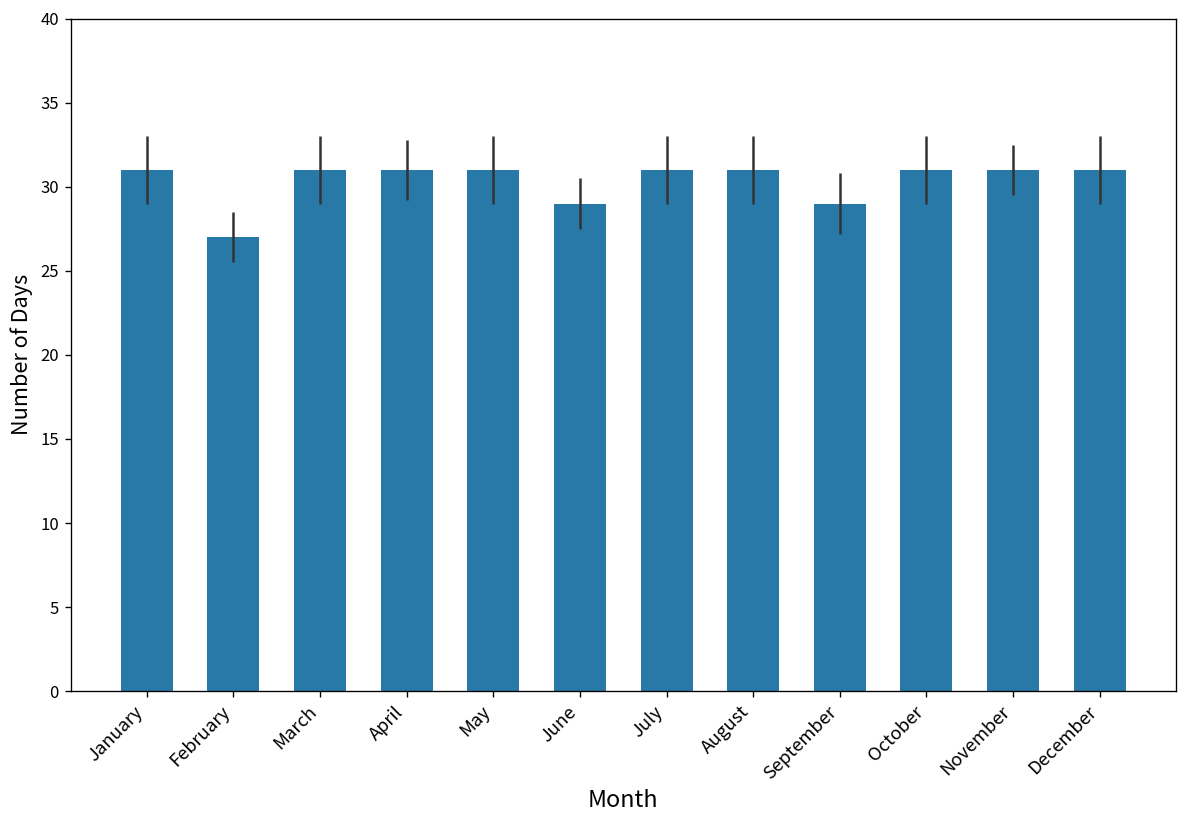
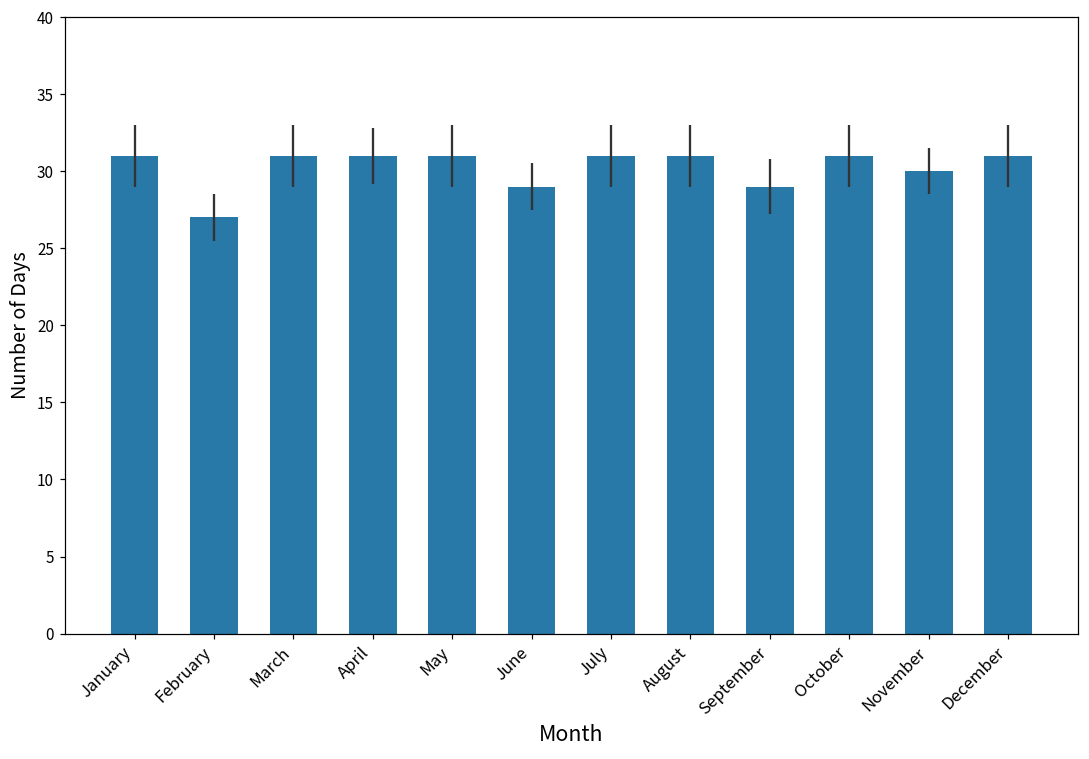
  {
    "January": 31,
    "February": 27,
    "March": 31,
    "April": 31,
    "May": 31,
    "June": 29,
    "July": 31,
    "August": 31,
    "September": 29,
    "October": 31,
-   "November": 31,
+   "November": 30,
    "December": 31
  }
